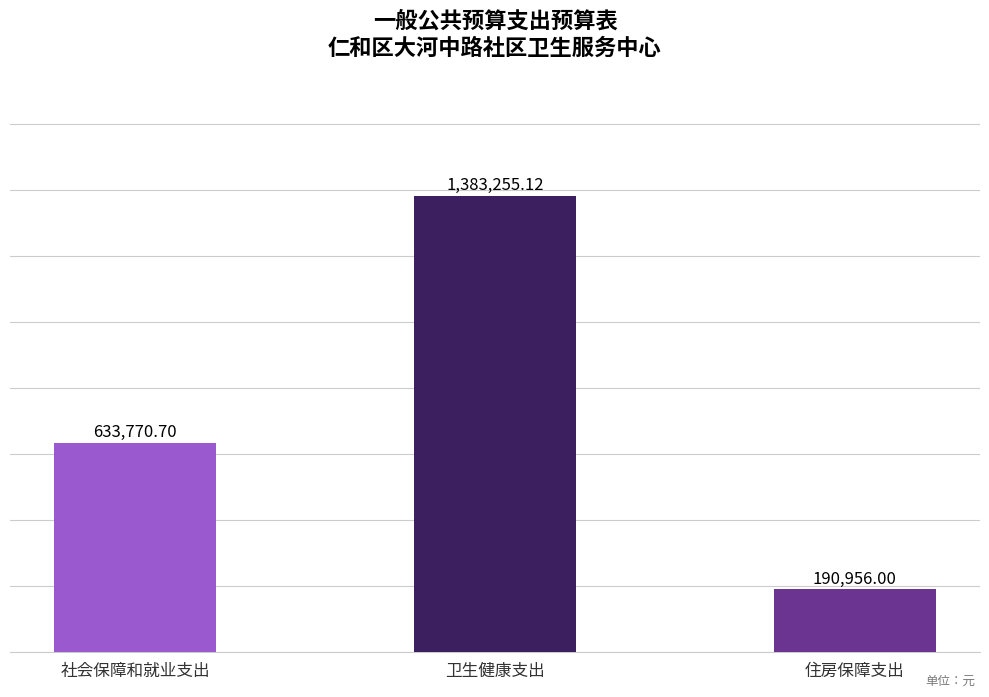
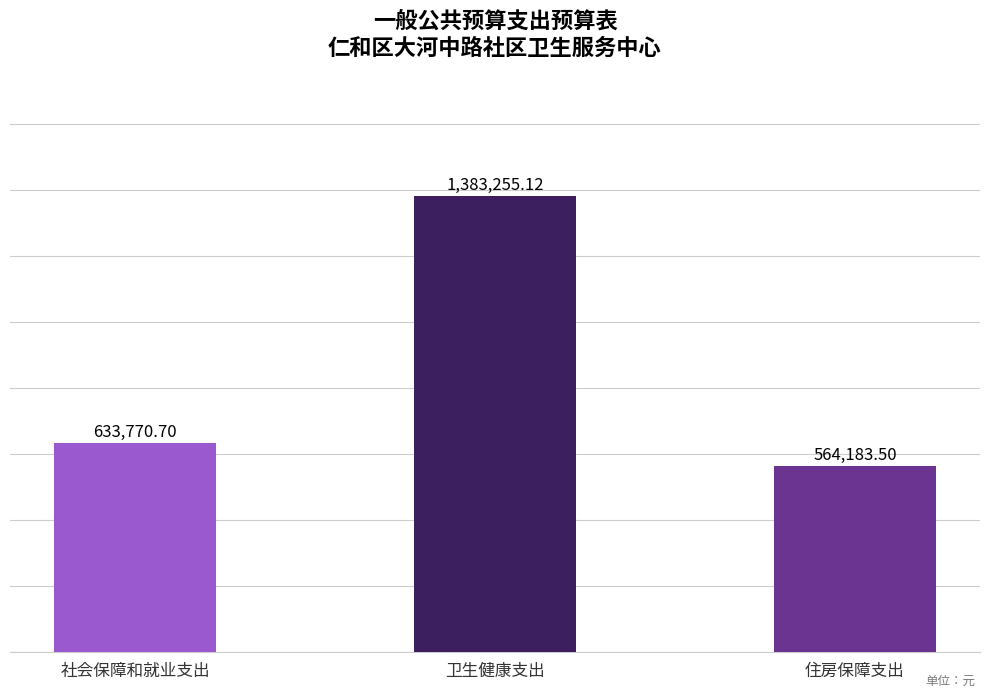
  {
    "社会保障和就业支出": "633,770.70",
    "卫生健康支出": "1,383,255.12",
-   "住房保障支出": "190,956.00"
+   "住房保障支出": "564,183.50"
  }
